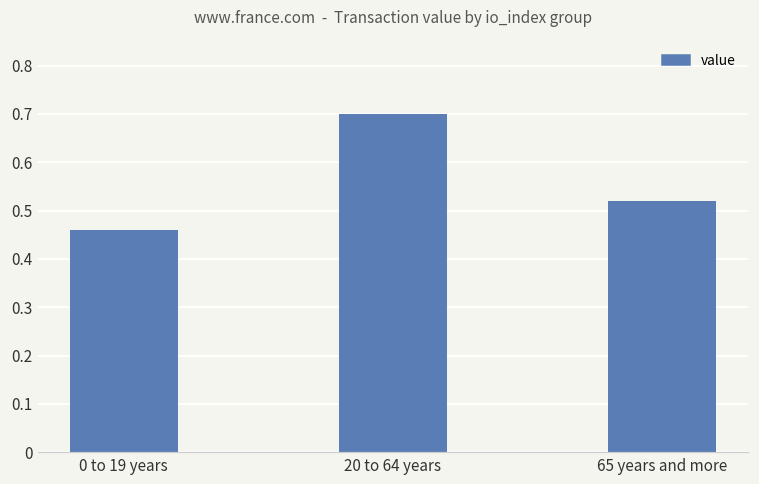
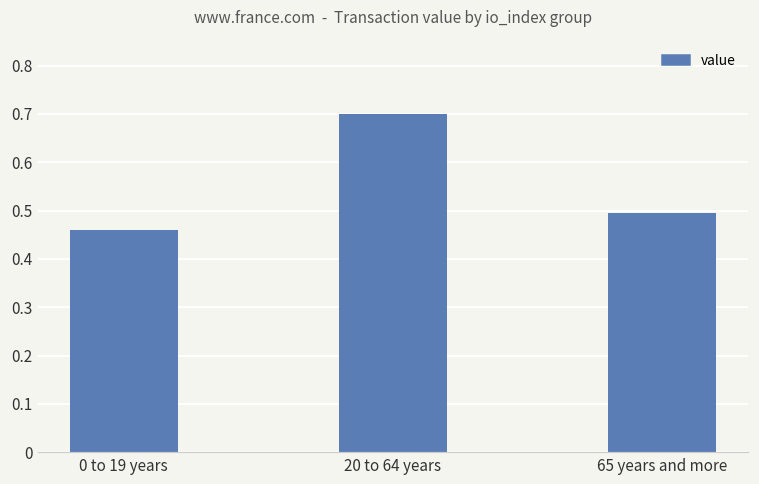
  {
    "0 to 19 years": 0.46,
    "20 to 64 years": 0.70,
-   "65 years and more": 0.52
+   "65 years and more": 0.50
  }
